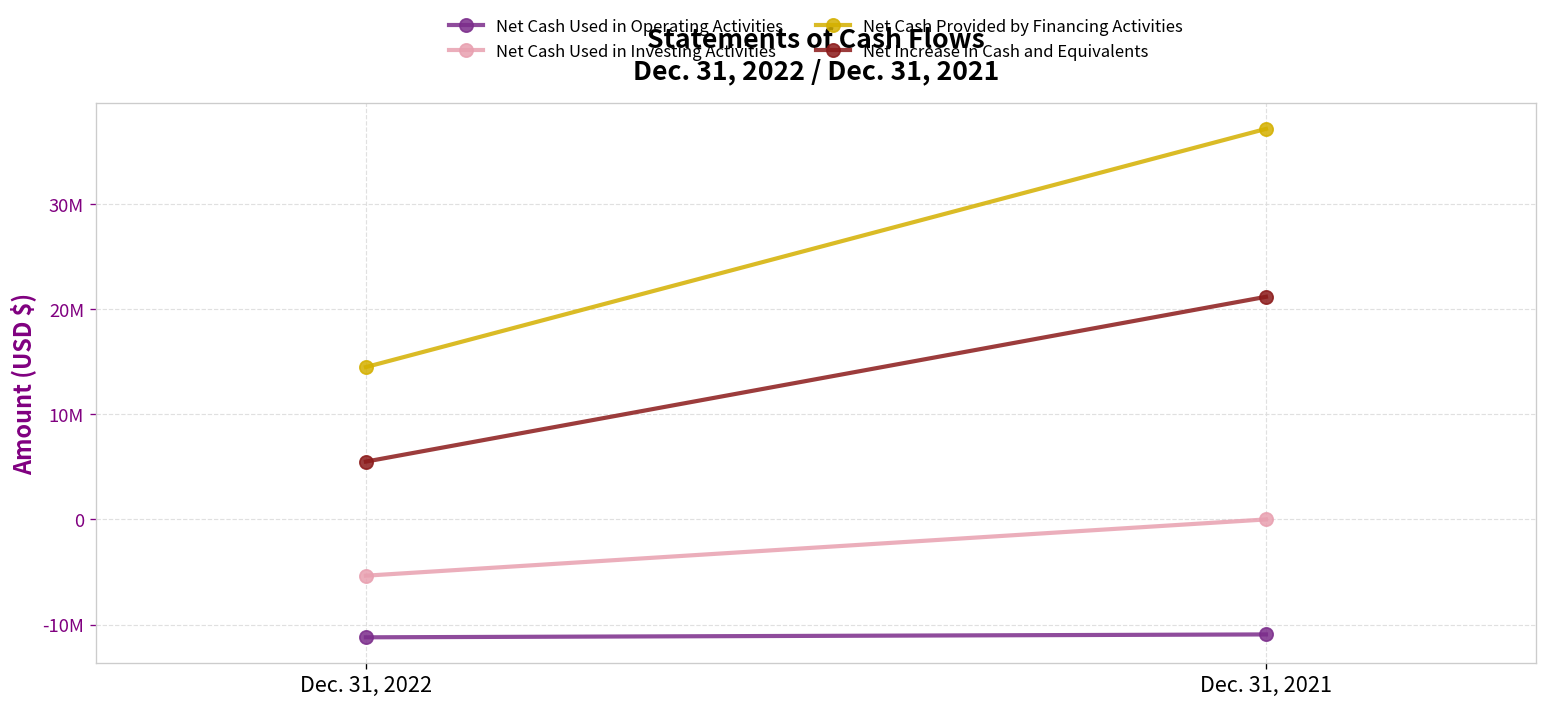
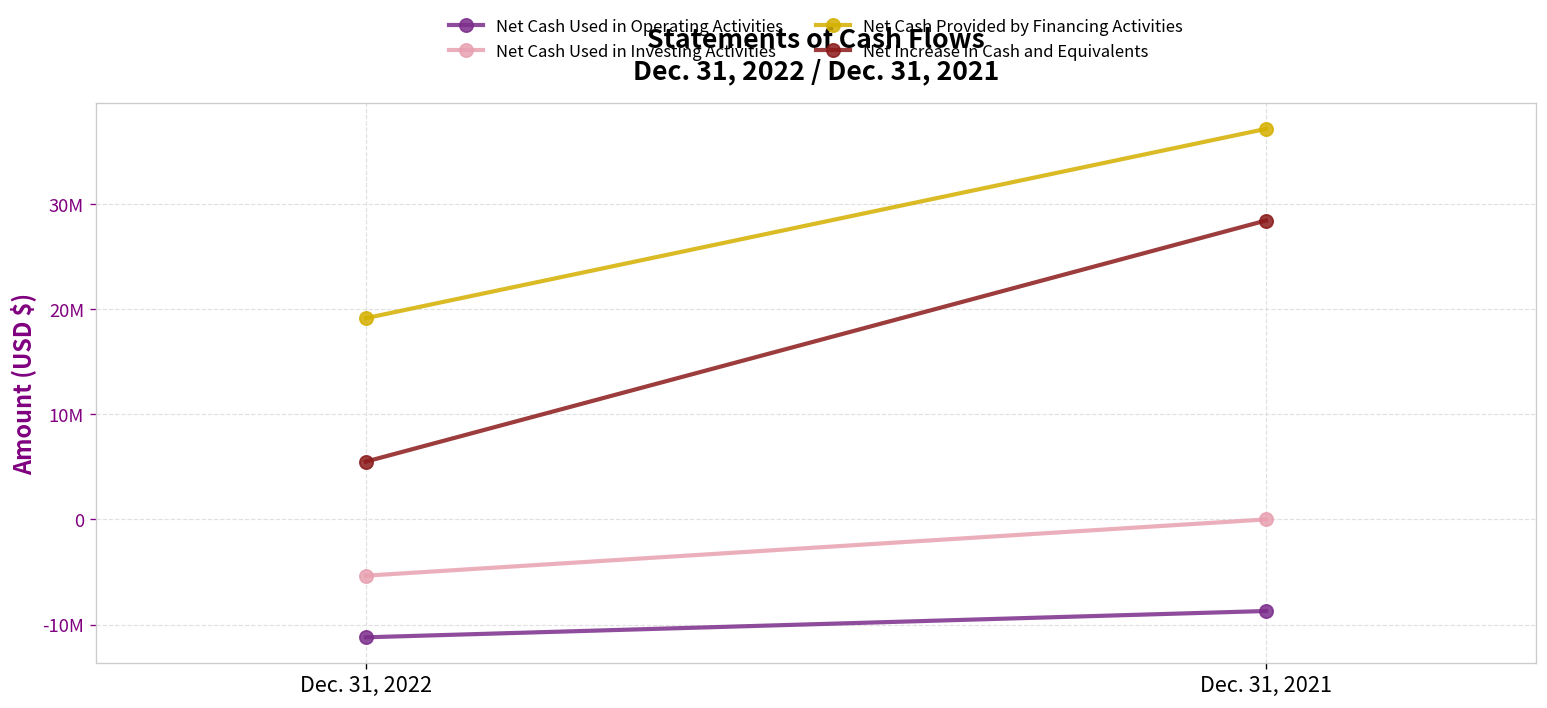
  {
    "Net Cash Used in Operating Activities": {
      "Dec. 31, 2022": -11000000,
-     "Dec. 31, 2021": -11000000
+     "Dec. 31, 2021": -9000000
    },
    "Net Cash Used in Investing Activities": {
      "Dec. 31, 2022": -5000000,
      "Dec. 31, 2021": 0
    },
    "Net Cash Provided by Financing Activities": {
-     "Dec. 31, 2022": 14000000,
+     "Dec. 31, 2022": 19000000,
      "Dec. 31, 2021": 37000000
    },
    "Net Increase in Cash and Equivalents": {
      "Dec. 31, 2022": 5000000,
-     "Dec. 31, 2021": 21000000
+     "Dec. 31, 2021": 28000000
    }
  }
